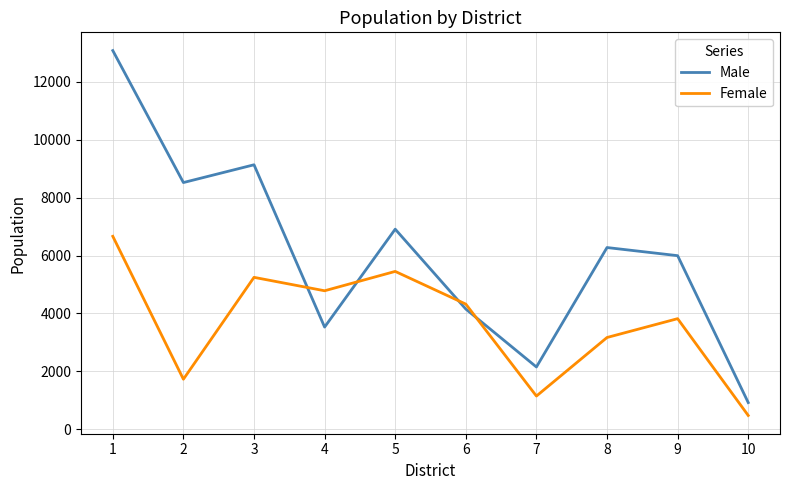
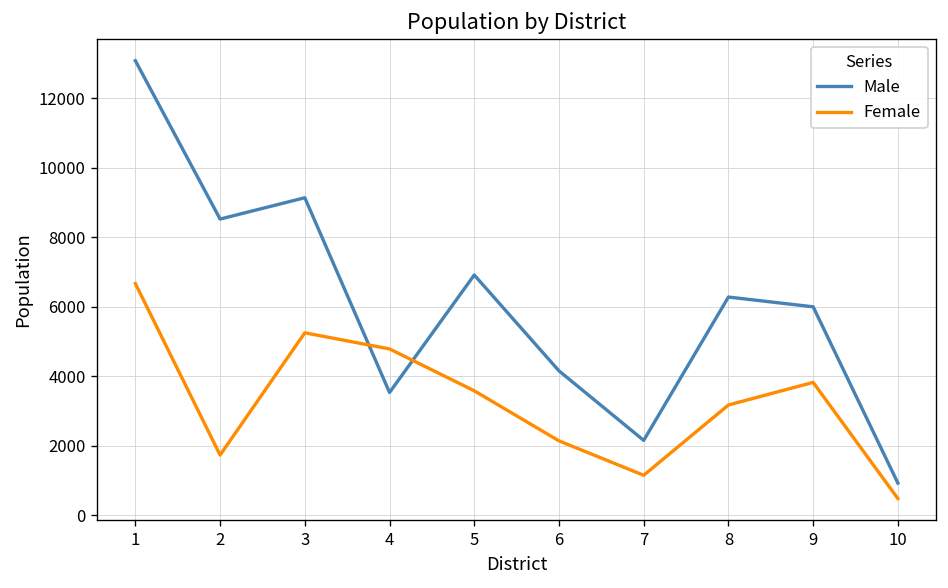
  {
    "Male": {
      "1": 13100,
      "2": 8500,
      "3": 9100,
      "4": 3500,
      "5": 6900,
      "6": 4200,
      "7": 2200,
      "8": 6300,
      "9": 6000,
      "10": 900
    },
    "Female": {
      "1": 6700,
      "2": 1700,
      "3": 5200,
      "4": 4800,
-     "5": 5500,
-     "6": 4300,
+     "5": 3600,
+     "6": 2100,
      "7": 1100,
      "8": 3200,
      "9": 3800,
      "10": 500
    }
  }
